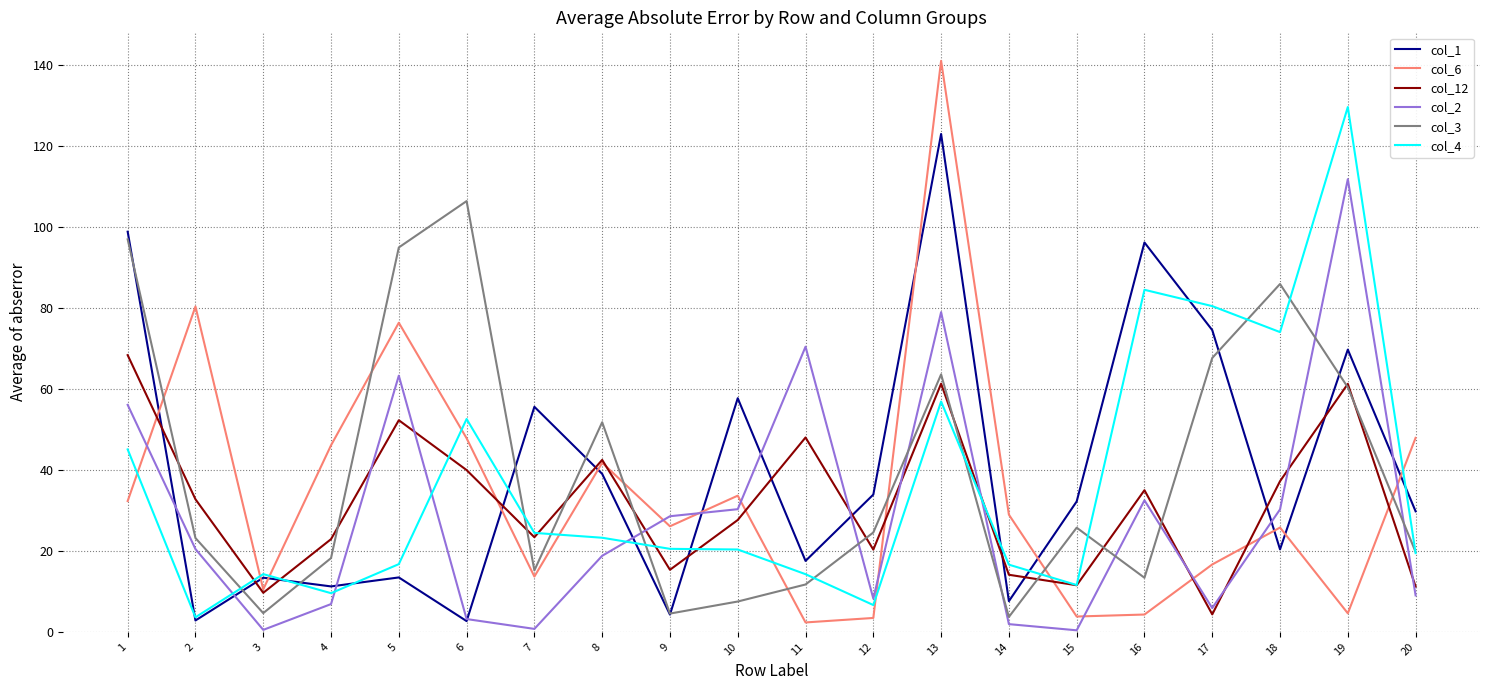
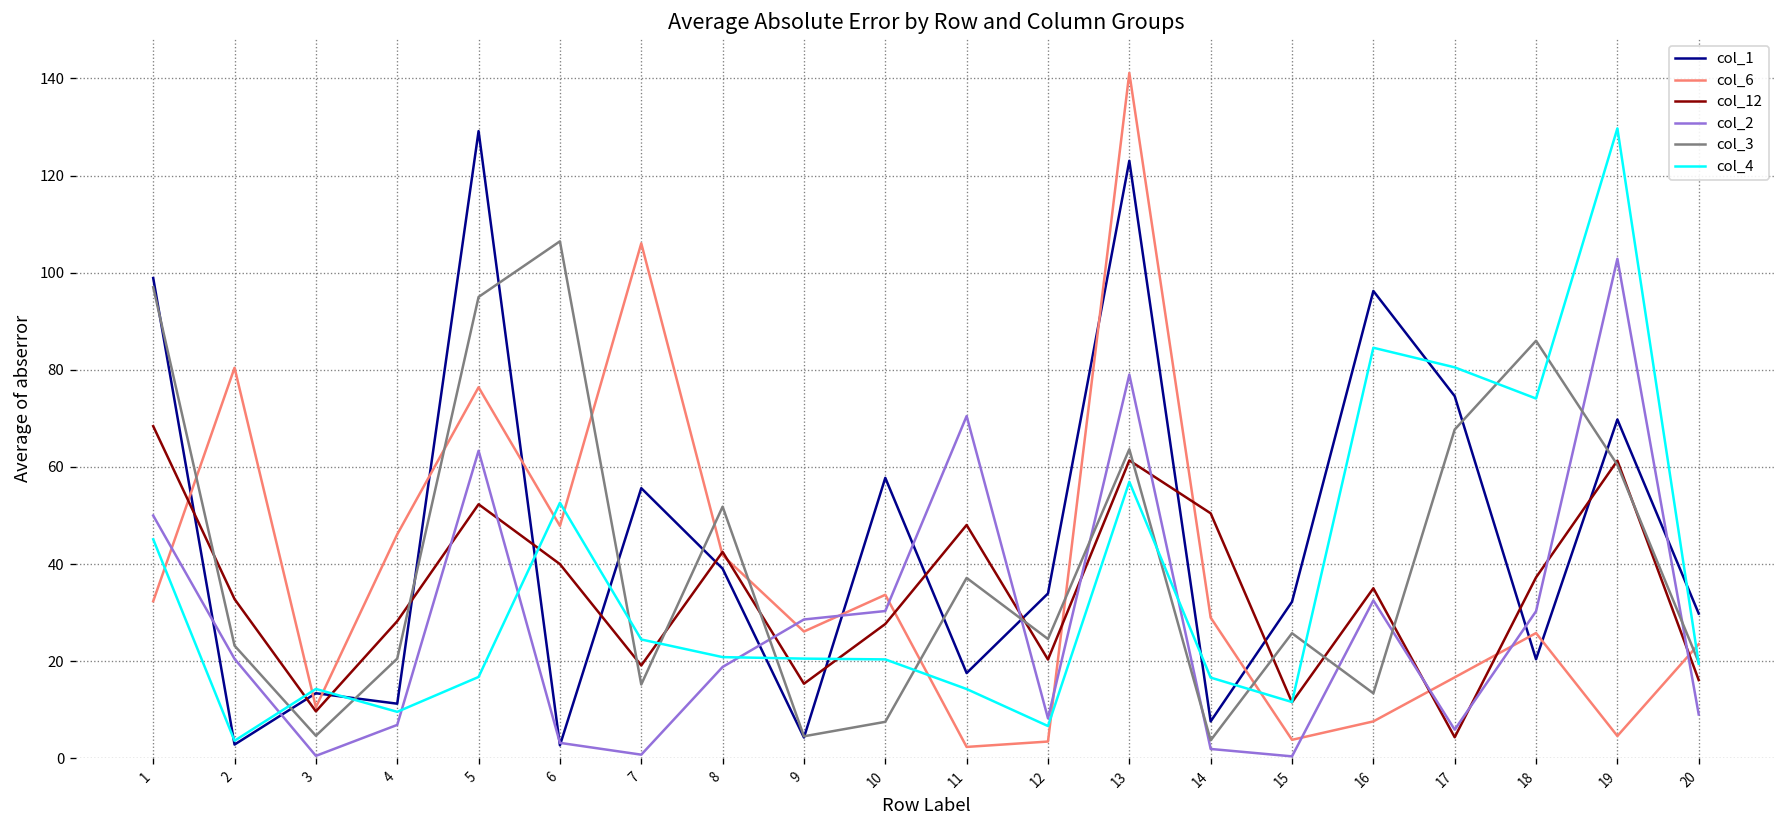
  {
    "col_1": {
      "1": 99,
      "2": 3,
      "3": 13,
      "4": 11,
-     "5": 13,
+     "5": 129,
      "7": 56,
      "8": 39,
      "10": 58,
      "11": 18,
      "12": 34,
      "13": 123,
      "14": 8,
      "15": 32,
      "16": 96,
      "17": 75,
      "18": 20,
      "19": 70,
      "20": 30
    },
    "col_6": {
      "1": 32,
      "2": 80,
      "3": 11,
      "4": 46,
      "5": 76,
      "6": 48,
-     "7": 14,
+     "7": 106,
      "8": 42,
      "9": 26,
      "10": 34,
      "11": 2,
      "12": 3,
      "13": 141,
      "14": 29,
      "15": 4,
-     "16": 4,
+     "16": 8,
      "17": 17,
      "18": 26,
      "19": 5,
-     "20": 48
+     "20": 24
    },
    "col_12": {
      "1": 68,
      "2": 33,
      "3": 10,
-     "4": 23,
+     "4": 28,
      "5": 52,
      "6": 40,
-     "7": 23,
+     "7": 19,
      "8": 42,
      "9": 15,
      "10": 28,
      "11": 48,
      "12": 20,
      "13": 61,
-     "14": 14,
+     "14": 50,
      "16": 35,
      "17": 4,
      "18": 37,
      "19": 61,
-     "20": 11
+     "20": 16
    },
    "col_2": {
-     "1": 56,
+     "1": 50,
      "2": 20,
      "3": 1,
      "4": 7,
      "5": 63,
      "7": 1,
      "8": 19,
      "9": 29,
      "10": 30,
      "11": 70,
      "12": 8,
      "13": 79,
      "14": 2,
      "15": 0,
      "16": 33,
      "17": 6,
      "18": 30,
-     "19": 112,
+     "19": 103,
      "20": 9
    },
    "col_3": {
      "1": 97,
      "2": 23,
      "3": 5,
-     "4": 18,
+     "4": 21,
      "5": 95,
      "6": 106,
      "7": 15,
      "8": 52,
      "10": 8,
-     "11": 12,
+     "11": 37,
      "12": 25,
      "13": 64,
      "14": 4,
      "15": 26,
      "16": 13,
      "17": 68,
      "18": 86,
      "19": 60
    },
    "col_4": {
      "1": 45,
      "2": 4,
      "3": 14,
      "4": 10,
      "5": 17,
      "6": 53,
      "7": 24,
-     "8": 23,
+     "8": 21,
      "9": 21,
      "10": 20,
      "11": 14,
      "12": 7,
      "13": 57,
      "14": 17,
      "16": 85,
      "17": 81,
      "18": 74,
      "19": 130
    }
  }
